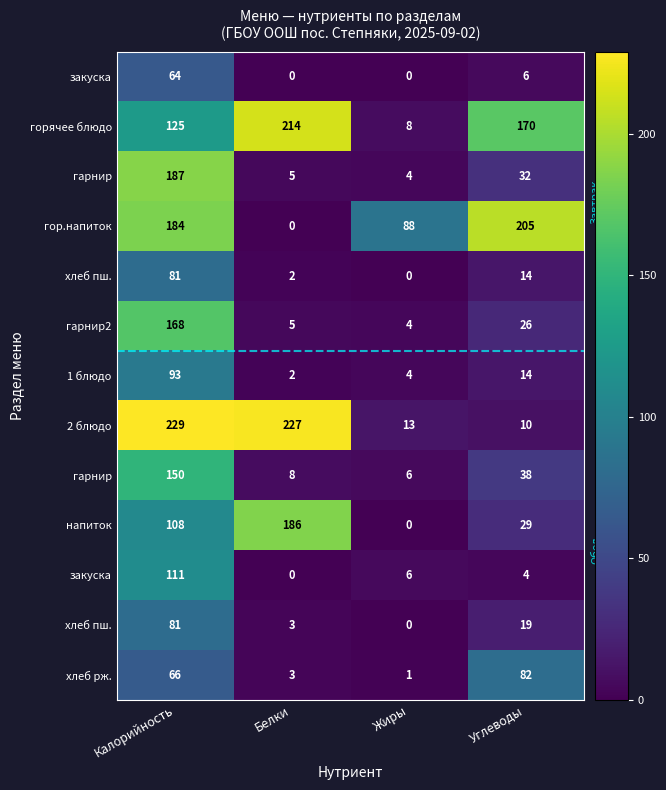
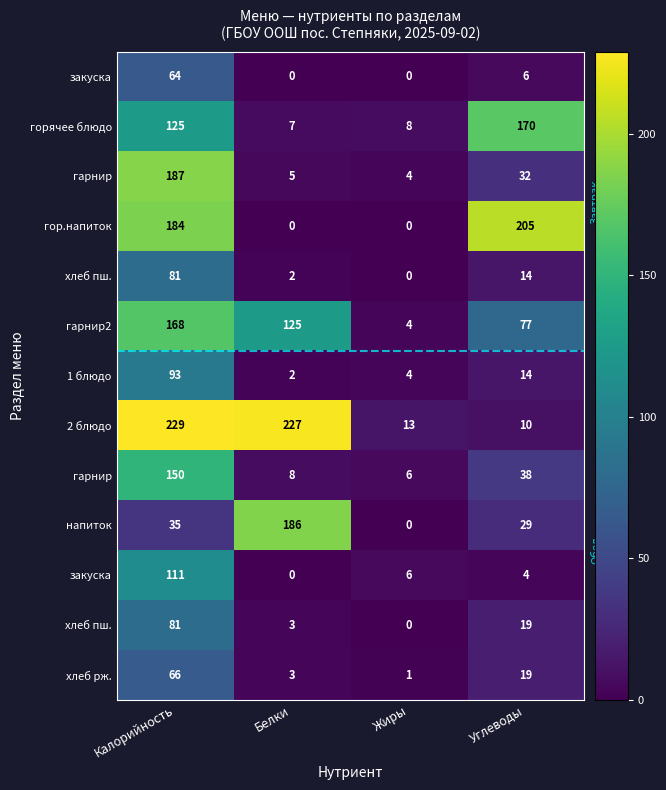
  {
    "горячее блюдо": {
      "Калорийность": 125,
-     "Белки": 214,
+     "Белки": 7,
      "Жиры": 8,
      "Углеводы": 170
    },
    "гор.напиток": {
      "Калорийность": 184,
      "Белки": 0,
-     "Жиры": 88,
+     "Жиры": 0,
      "Углеводы": 205
    },
    "гарнир2": {
      "Калорийность": 168,
-     "Белки": 5,
+     "Белки": 125,
      "Жиры": 4,
-     "Углеводы": 26
+     "Углеводы": 77
    },
    "1 блюдо": {
      "Калорийность": 93,
      "Белки": 2,
      "Жиры": 4,
      "Углеводы": 14
    },
    "2 блюдо": {
      "Калорийность": 229,
      "Белки": 227,
      "Жиры": 13,
      "Углеводы": 10
    },
    "напиток": {
-     "Калорийность": 108,
+     "Калорийность": 35,
      "Белки": 186,
      "Жиры": 0,
      "Углеводы": 29
    },
    "хлеб рж.": {
      "Калорийность": 66,
      "Белки": 3,
      "Жиры": 1,
-     "Углеводы": 82
+     "Углеводы": 19
    }
  }
